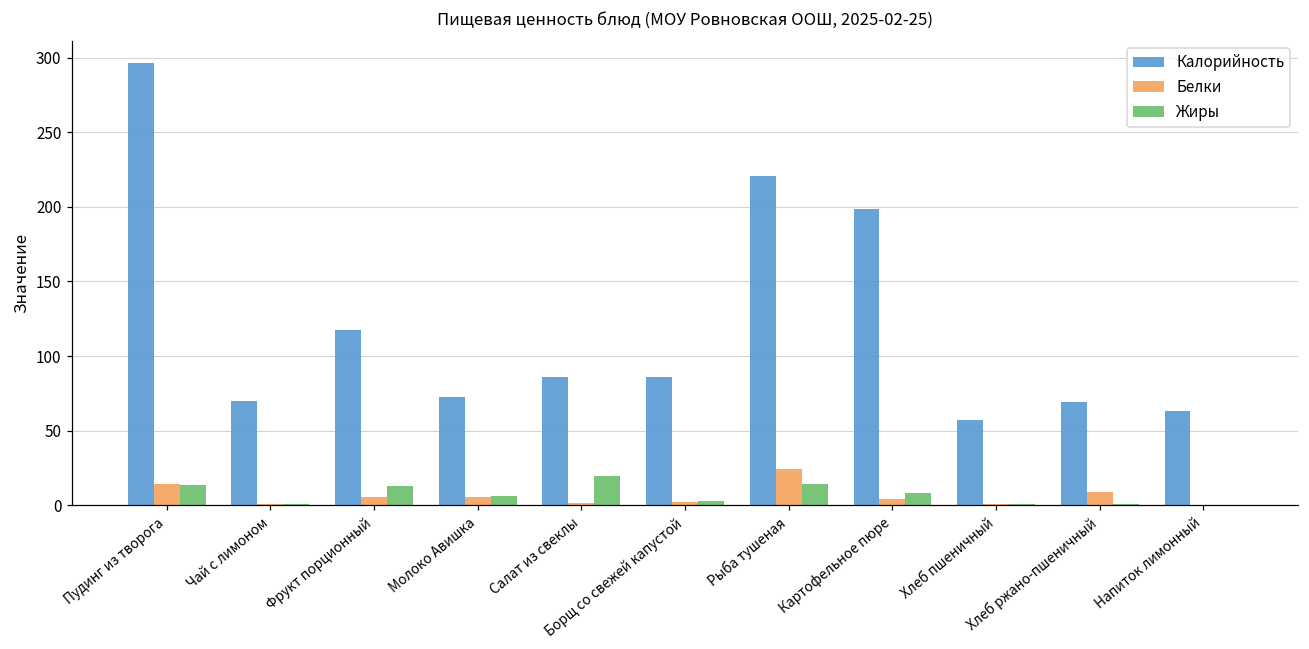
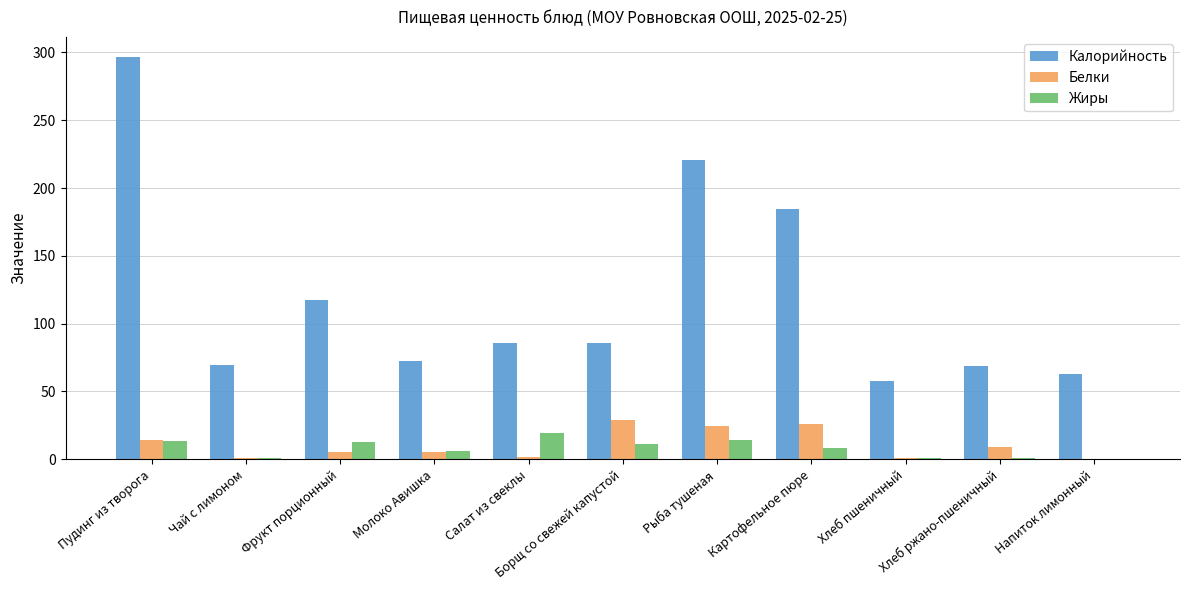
  {
    "Калорийность": {
      "Пудинг из творога": 297,
      "Чай с лимоном": 70,
      "Фрукт порционный": 118,
      "Молоко Авишка": 73,
      "Салат из свеклы": 86,
      "Борщ со свежей капустой": 86,
      "Рыба тушеная": 221,
-     "Картофельное пюре": 199,
+     "Картофельное пюре": 184,
      "Хлеб пшеничный": 57,
      "Хлеб ржано-пшеничный": 69,
      "Напиток лимонный": 63
    },
    "Белки": {
      "Пудинг из творога": 14,
      "Фрукт порционный": 6,
      "Молоко Авишка": 6,
-     "Борщ со свежей капустой": 2,
+     "Борщ со свежей капустой": 29,
      "Рыба тушеная": 24,
-     "Картофельное пюре": 4,
+     "Картофельное пюре": 26,
      "Хлеб ржано-пшеничный": 9
    },
    "Жиры": {
      "Пудинг из творога": 14,
      "Фрукт порционный": 13,
      "Молоко Авишка": 6,
      "Салат из свеклы": 19,
-     "Борщ со свежей капустой": 3,
+     "Борщ со свежей капустой": 11,
      "Рыба тушеная": 14,
      "Картофельное пюре": 8,
      "Напиток лимонный": 0
    }
  }
